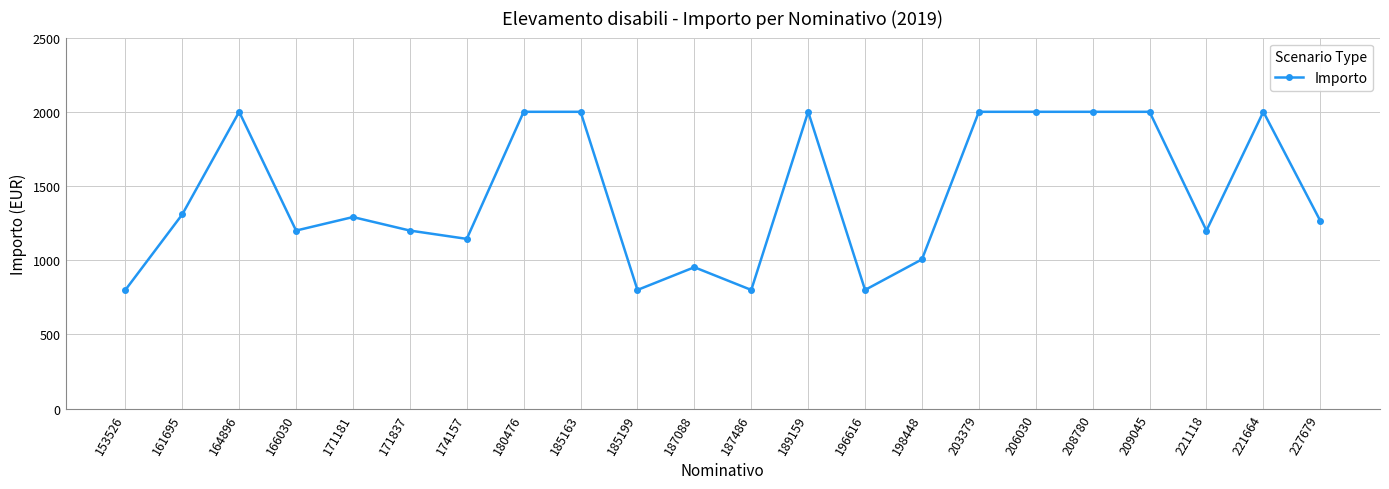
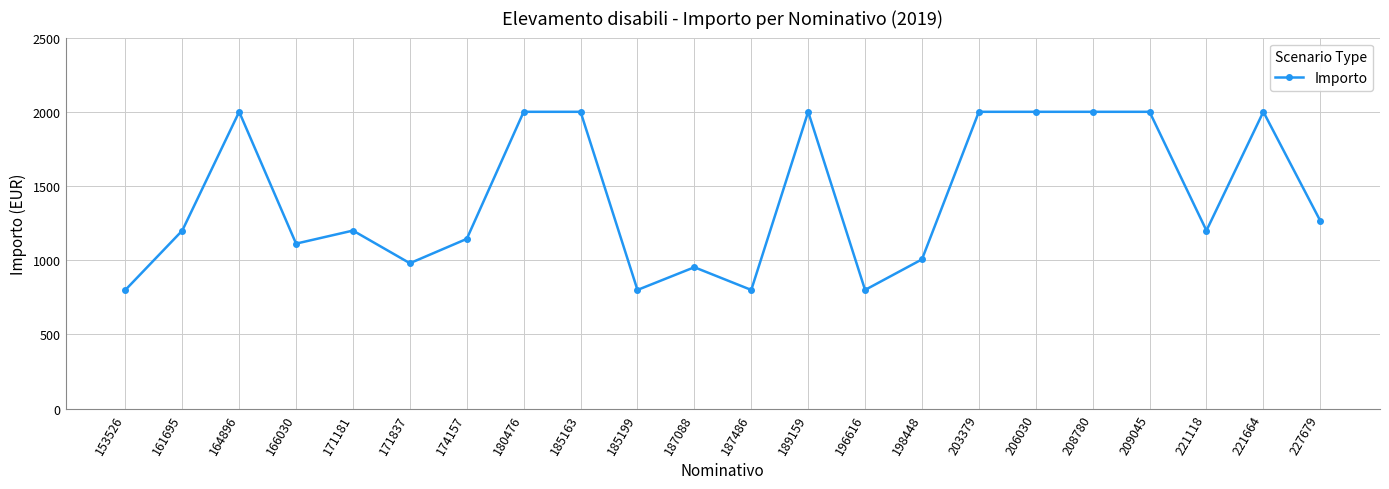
  {
    "153526": 800,
-   "161695": 1310,
+   "161695": 1200,
    "164896": 2000,
-   "166030": 1200,
-   "171181": 1290,
-   "171837": 1200,
+   "166030": 1110,
+   "171181": 1200,
+   "171837": 980,
    "174157": 1140,
    "180476": 2000,
    "185163": 2000,
    "185199": 800,
    "187088": 950,
    "187486": 800,
    "189159": 2000,
    "196616": 800,
    "198448": 1010,
    "203379": 2000,
    "206030": 2000,
    "208780": 2000,
    "209045": 2000,
    "221118": 1200,
    "221664": 2000,
    "227679": 1270
  }
